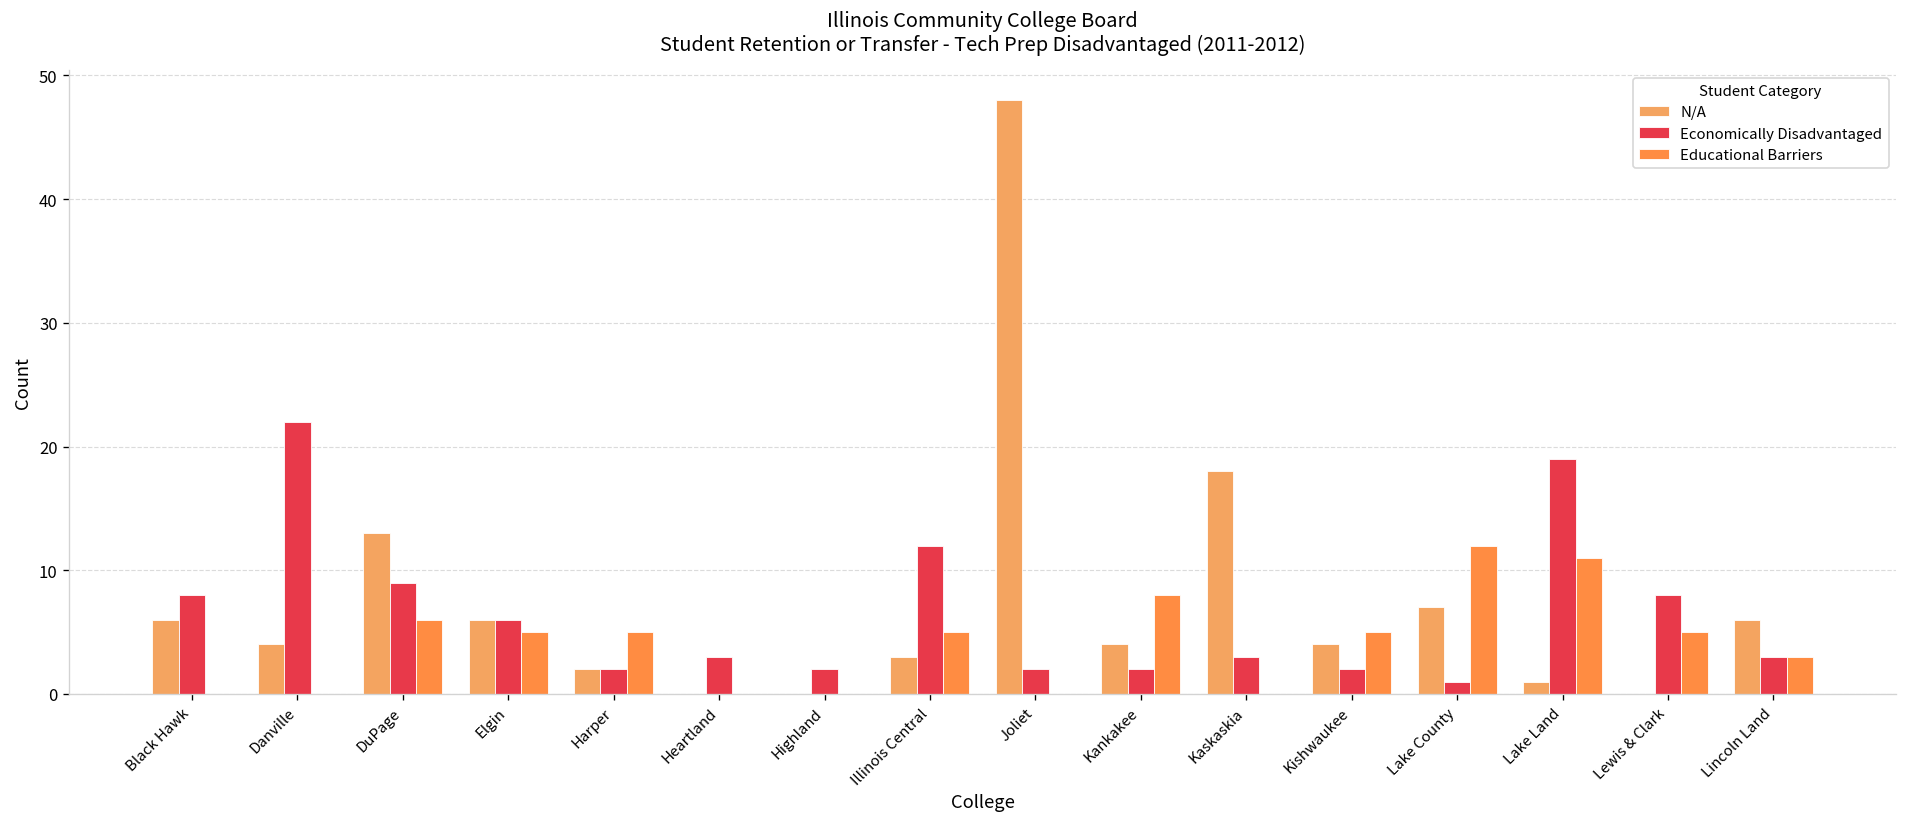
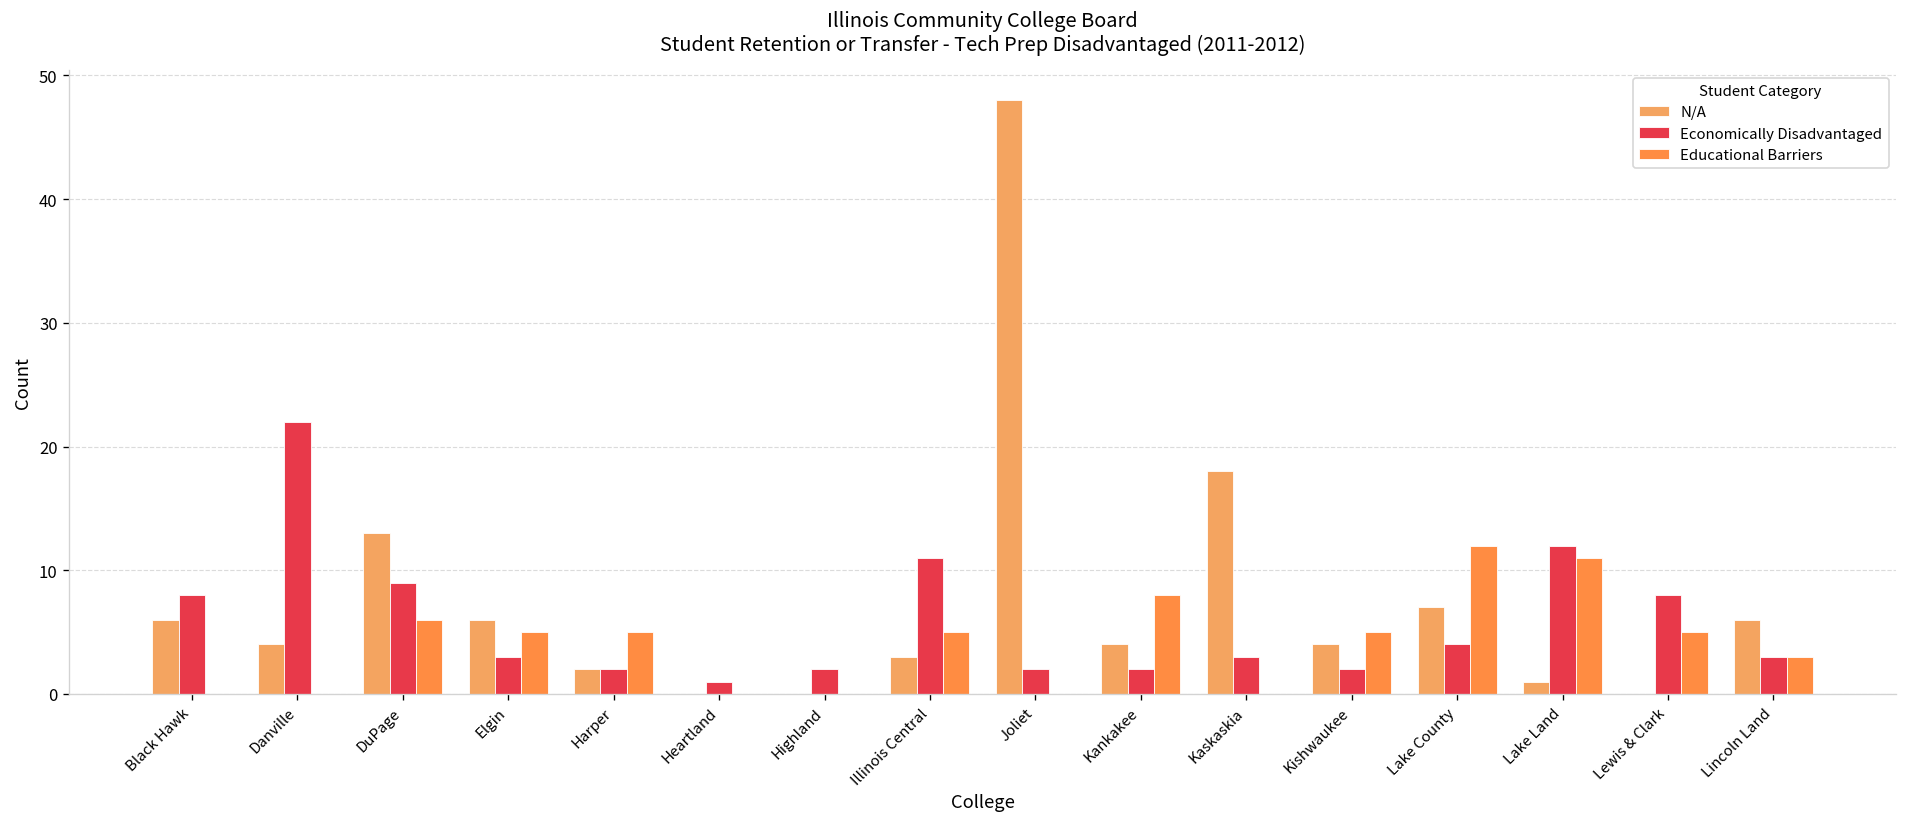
  {
    "Economically Disadvantaged": {
      "Black Hawk": 8,
      "Danville": 22,
      "DuPage": 9,
-     "Elgin": 6,
+     "Elgin": 3,
      "Harper": 2,
-     "Heartland": 3,
+     "Heartland": 1,
      "Highland": 2,
-     "Illinois Central": 12,
+     "Illinois Central": 11,
      "Joliet": 2,
      "Kankakee": 2,
      "Kaskaskia": 3,
      "Kishwaukee": 2,
-     "Lake County": 1,
-     "Lake Land": 19,
+     "Lake County": 4,
+     "Lake Land": 12,
      "Lewis & Clark": 8,
      "Lincoln Land": 3
    }
  }
